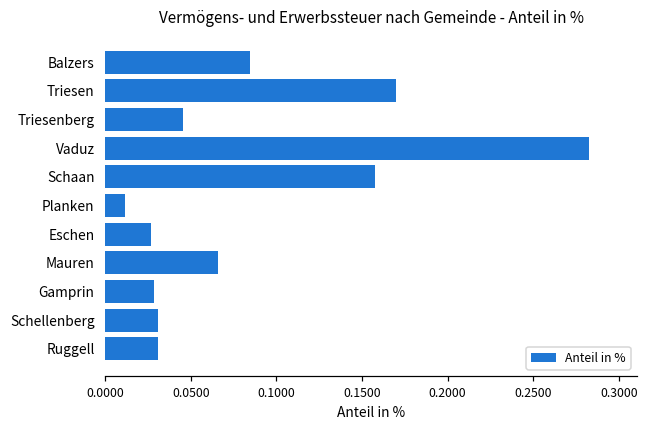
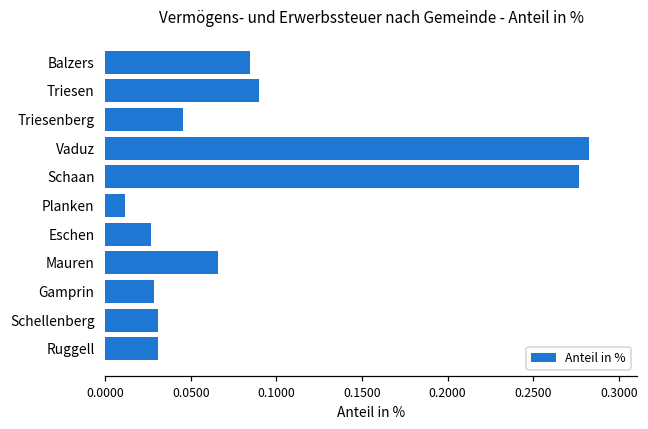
  {
    "Balzers": 0.085,
-   "Triesen": 0.170,
+   "Triesen": 0.090,
    "Triesenberg": 0.045,
    "Vaduz": 0.282,
-   "Schaan": 0.157,
+   "Schaan": 0.277,
    "Planken": 0.012,
    "Eschen": 0.026,
    "Mauren": 0.066,
    "Gamprin": 0.028,
    "Schellenberg": 0.031,
    "Ruggell": 0.031
  }
